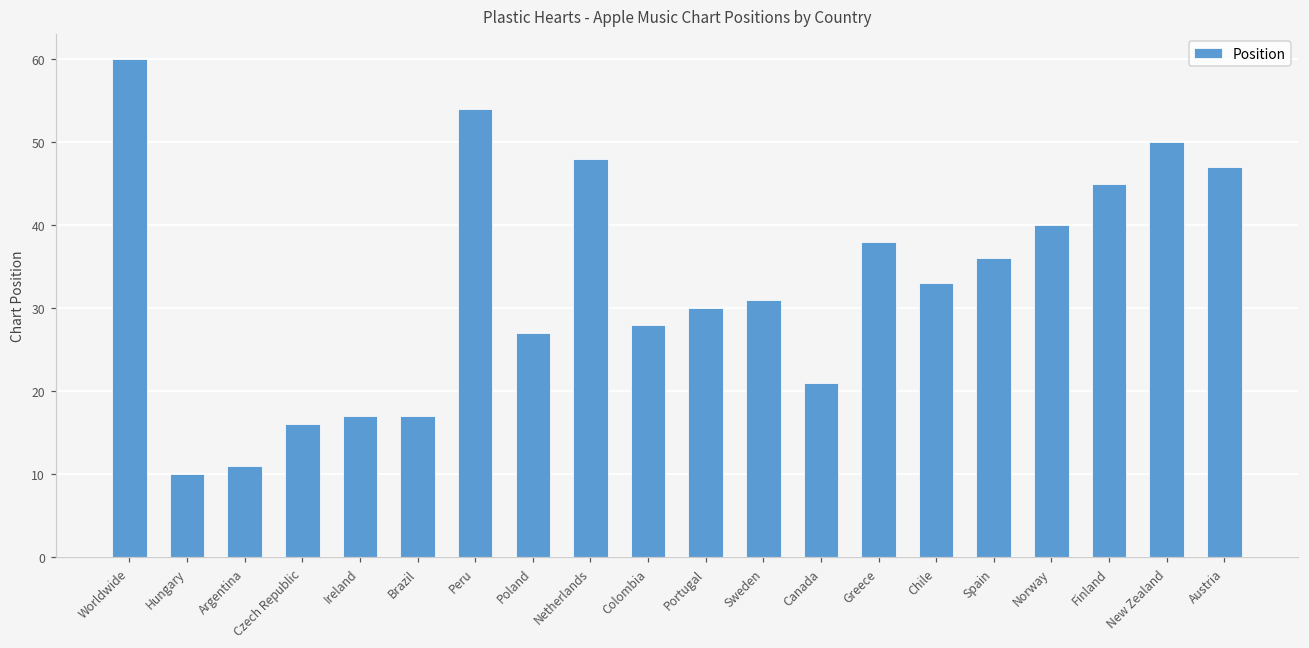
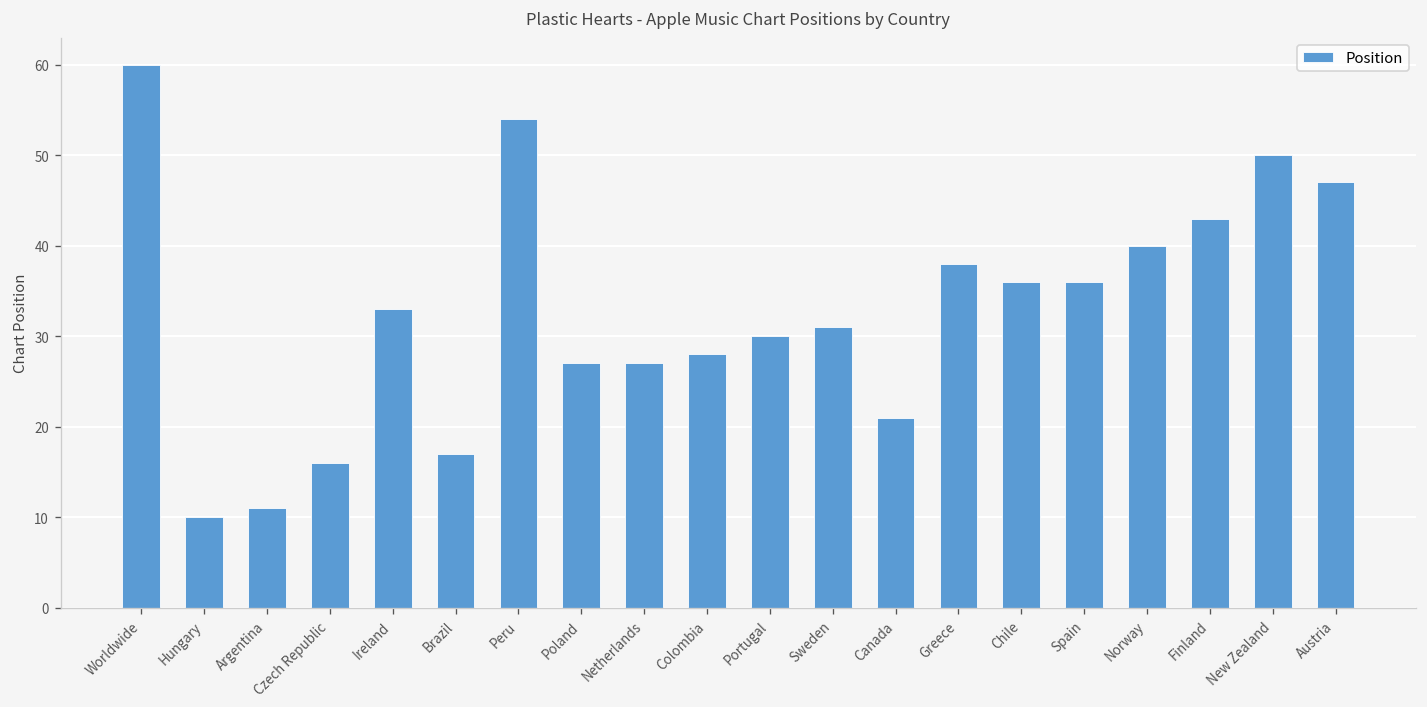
  {
    "Worldwide": 60,
    "Hungary": 10,
    "Argentina": 11,
    "Czech Republic": 16,
-   "Ireland": 17,
+   "Ireland": 33,
    "Brazil": 17,
    "Peru": 54,
    "Poland": 27,
-   "Netherlands": 48,
+   "Netherlands": 27,
    "Colombia": 28,
    "Portugal": 30,
    "Sweden": 31,
    "Canada": 21,
    "Greece": 38,
-   "Chile": 33,
+   "Chile": 36,
    "Spain": 36,
    "Norway": 40,
-   "Finland": 45,
+   "Finland": 43,
    "New Zealand": 50,
    "Austria": 47
  }
